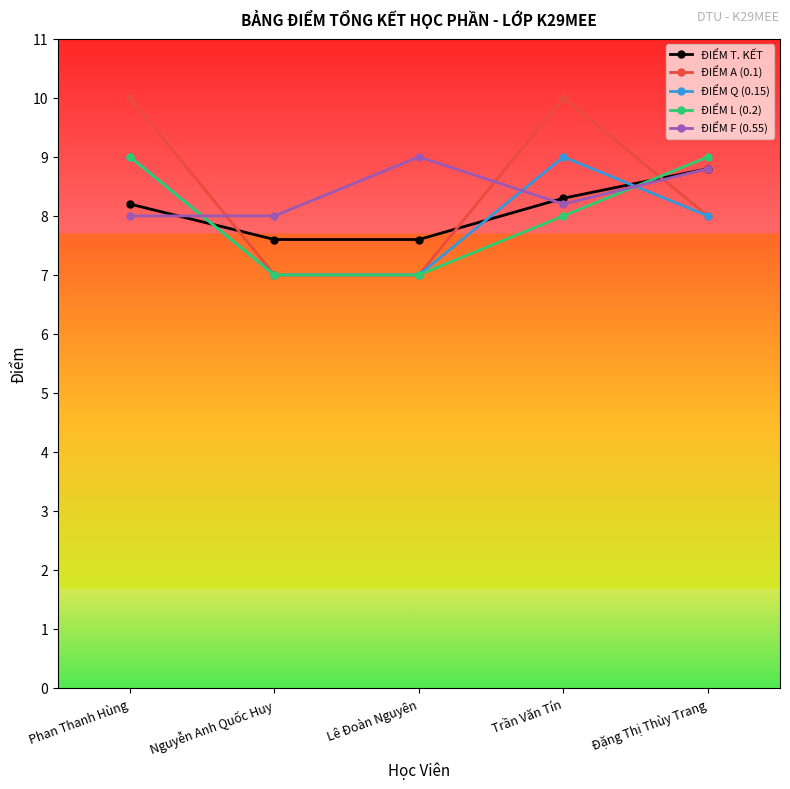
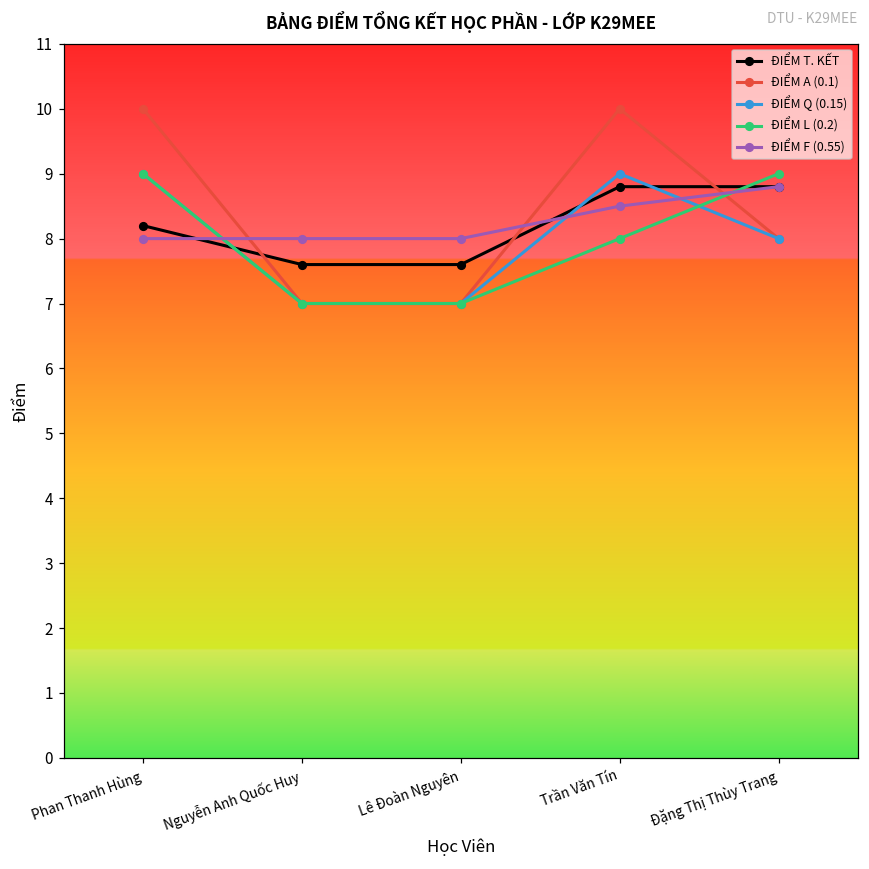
  {
    "ĐIỂM T. KẾT": {
      "Phan Thanh Hùng": 8.2,
      "Nguyễn Anh Quốc Huy": 7.6,
      "Lê Đoàn Nguyên": 7.6,
-     "Trần Văn Tín": 8.3
+     "Trần Văn Tín": 8.8
    },
    "ĐIỂM A (0.1)": {
      "Phan Thanh Hùng": 10.0,
      "Trần Văn Tín": 10.0
    },
    "ĐIỂM Q (0.15)": {
      "Trần Văn Tín": 9.0
    },
    "ĐIỂM L (0.2)": {
      "Trần Văn Tín": 8.0,
      "Đặng Thị Thùy Trang": 9.0
    },
    "ĐIỂM F (0.55)": {
      "Phan Thanh Hùng": 8.0,
      "Nguyễn Anh Quốc Huy": 8.0,
-     "Lê Đoàn Nguyên": 9,
-     "Trần Văn Tín": 8.2
+     "Lê Đoàn Nguyên": 8,
+     "Trần Văn Tín": 8.5
    }
  }
